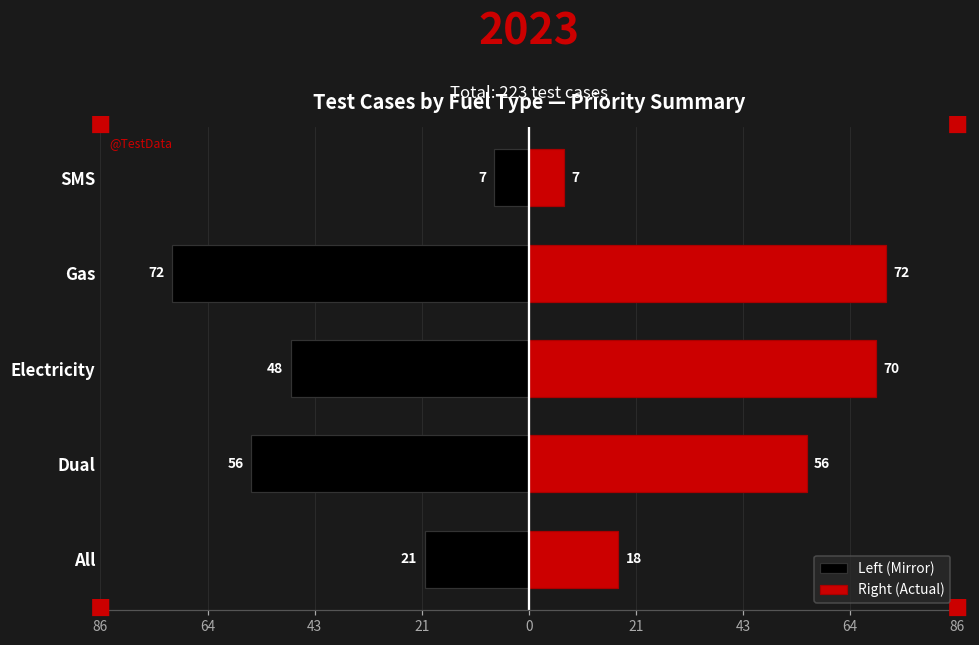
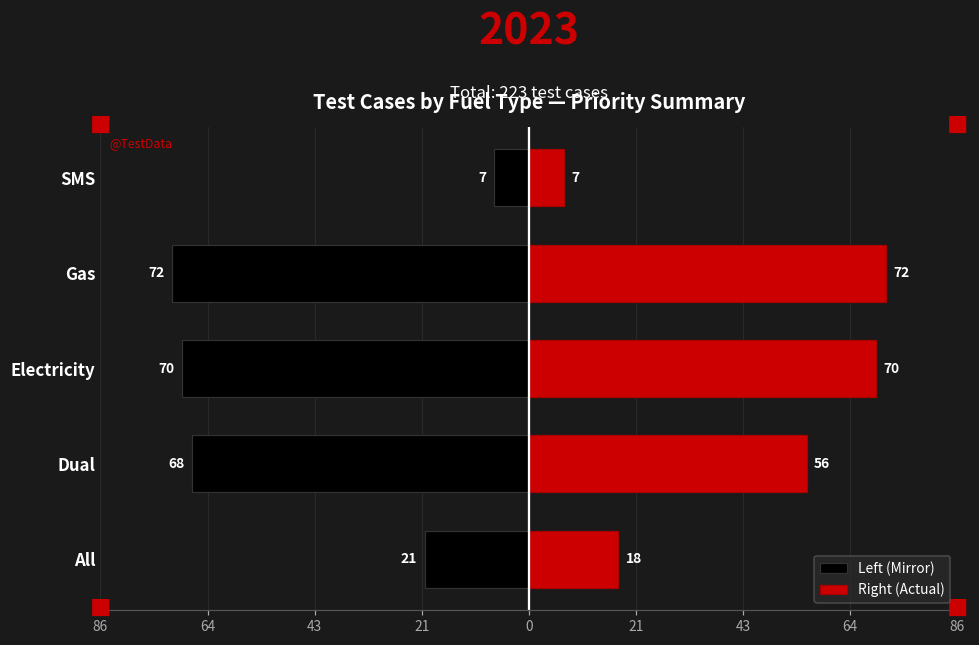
  {
    "Left (Mirror)": {
-     "Electricity": 48,
-     "Dual": 56
+     "Electricity": 70,
+     "Dual": 68
    },
    "Right (Actual)": {
      "SMS": 7,
      "Gas": 72,
      "Electricity": 70,
      "Dual": 56,
      "All": 18
    }
  }
